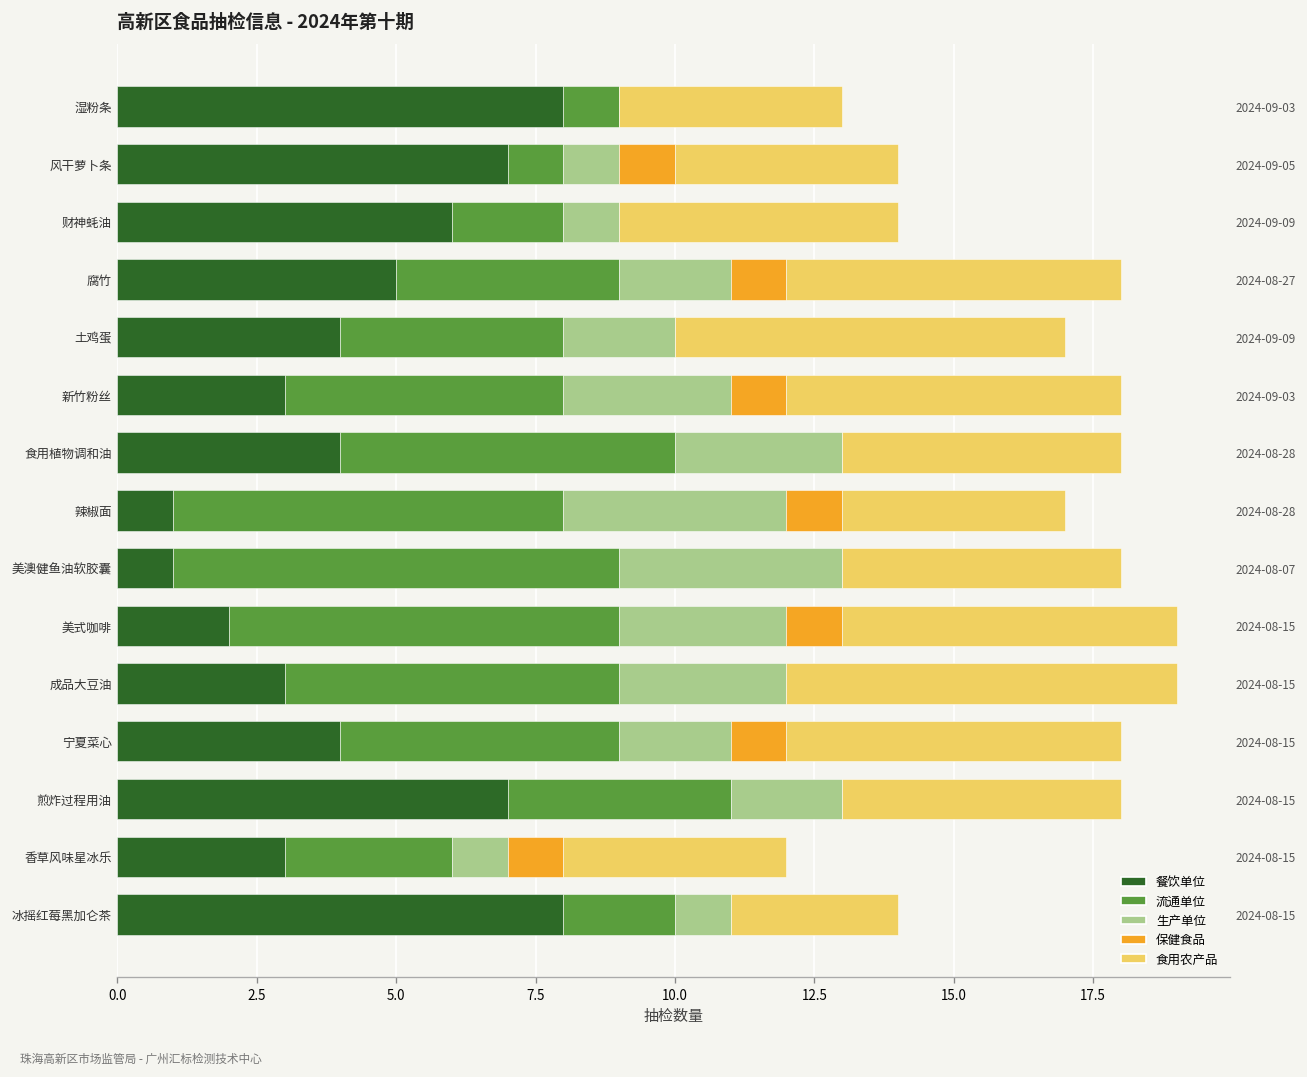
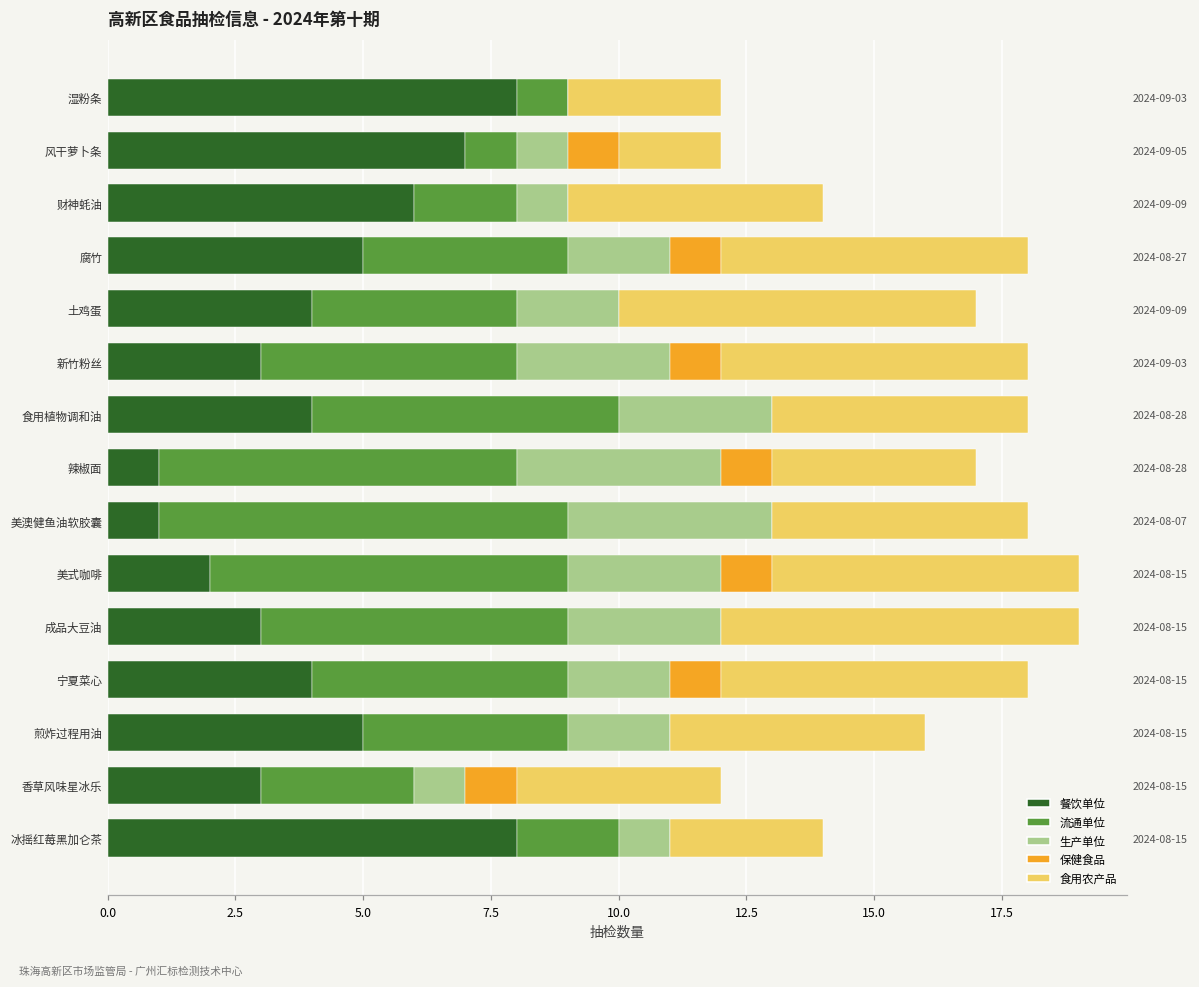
  {
    "餐饮单位": {
      "湿粉条": 8,
      "风干萝卜条": 7,
      "财神蚝油": 6,
      "腐竹": 5,
      "土鸡蛋": 4,
      "新竹粉丝": 3,
      "食用植物调和油": 4,
      "辣椒面": 1,
      "美澳健鱼油软胶囊": 1,
      "美式咖啡": 2,
      "成品大豆油": 3,
      "宁夏菜心": 4,
-     "煎炸过程用油": 7,
+     "煎炸过程用油": 5,
      "香草风味星冰乐": 3,
      "冰摇红莓黑加仑茶": 8
    },
    "流通单位": {
      "湿粉条": 1,
      "风干萝卜条": 1,
      "财神蚝油": 2,
      "腐竹": 4,
      "土鸡蛋": 4,
      "新竹粉丝": 5,
      "食用植物调和油": 6,
      "辣椒面": 7,
      "美澳健鱼油软胶囊": 8,
      "美式咖啡": 7,
      "成品大豆油": 6,
      "宁夏菜心": 5,
      "煎炸过程用油": 4,
      "香草风味星冰乐": 3,
      "冰摇红莓黑加仑茶": 2
    },
    "生产单位": {
      "湿粉条": 0,
      "风干萝卜条": 1,
      "财神蚝油": 1,
      "腐竹": 2,
      "土鸡蛋": 2,
      "新竹粉丝": 3,
      "食用植物调和油": 3,
      "辣椒面": 4,
      "美澳健鱼油软胶囊": 4,
      "美式咖啡": 3,
      "成品大豆油": 3,
      "宁夏菜心": 2,
      "煎炸过程用油": 2,
      "香草风味星冰乐": 1,
      "冰摇红莓黑加仑茶": 1
    },
    "保健食品": {
      "湿粉条": 0,
      "风干萝卜条": 1,
      "财神蚝油": 0,
      "腐竹": 1,
      "土鸡蛋": 0,
      "新竹粉丝": 1,
      "食用植物调和油": 0,
      "辣椒面": 1,
      "美澳健鱼油软胶囊": 0,
      "美式咖啡": 1,
      "成品大豆油": 0,
      "宁夏菜心": 1,
      "煎炸过程用油": 0,
      "香草风味星冰乐": 1,
      "冰摇红莓黑加仑茶": 0
    },
    "食用农产品": {
-     "湿粉条": 4,
-     "风干萝卜条": 4,
+     "湿粉条": 3,
+     "风干萝卜条": 2,
      "财神蚝油": 5,
      "腐竹": 6,
      "土鸡蛋": 7,
      "新竹粉丝": 6,
      "食用植物调和油": 5,
      "辣椒面": 4,
      "美澳健鱼油软胶囊": 5,
      "美式咖啡": 6,
      "成品大豆油": 7,
      "宁夏菜心": 6,
      "煎炸过程用油": 5,
      "香草风味星冰乐": 4,
      "冰摇红莓黑加仑茶": 3
    }
  }
